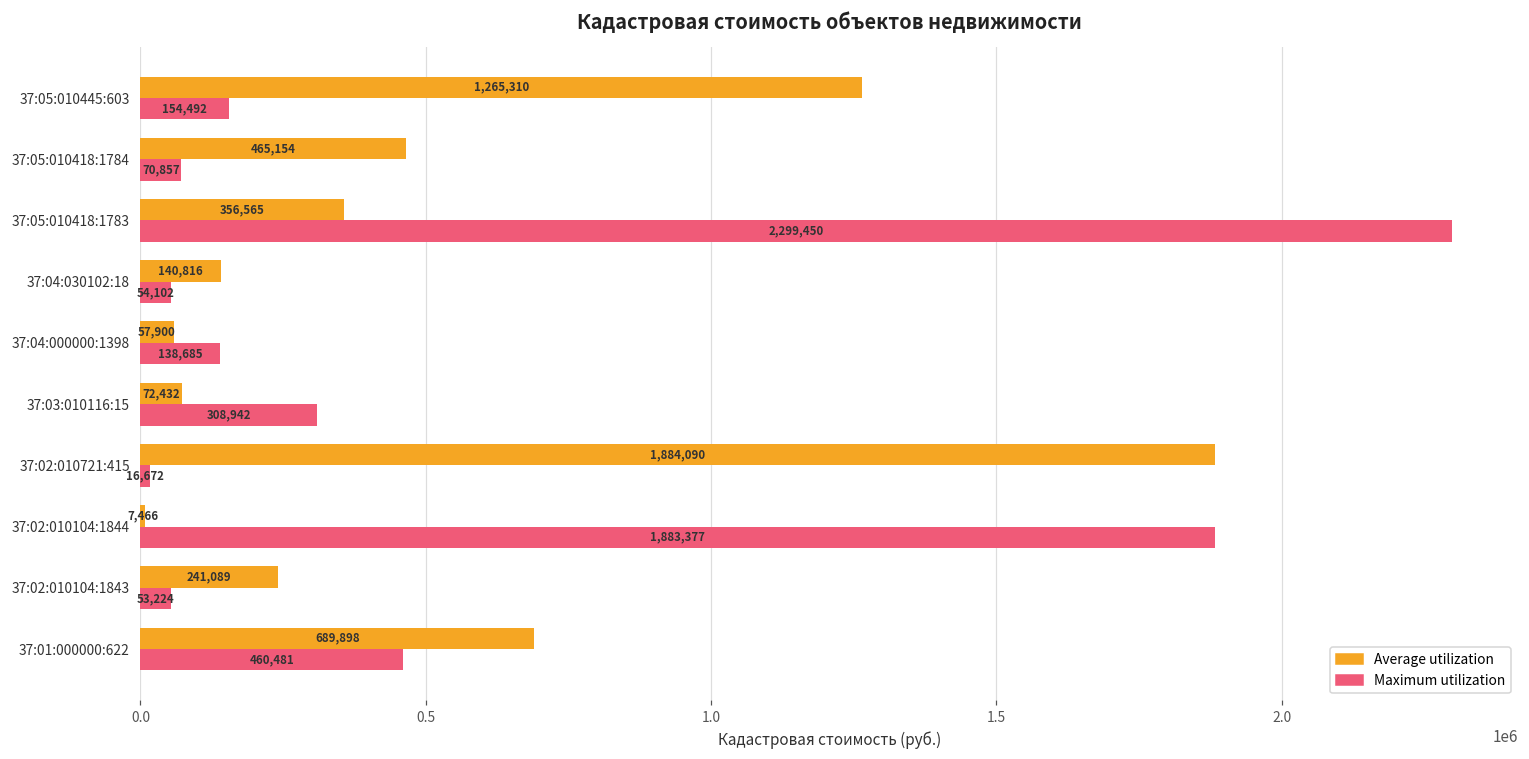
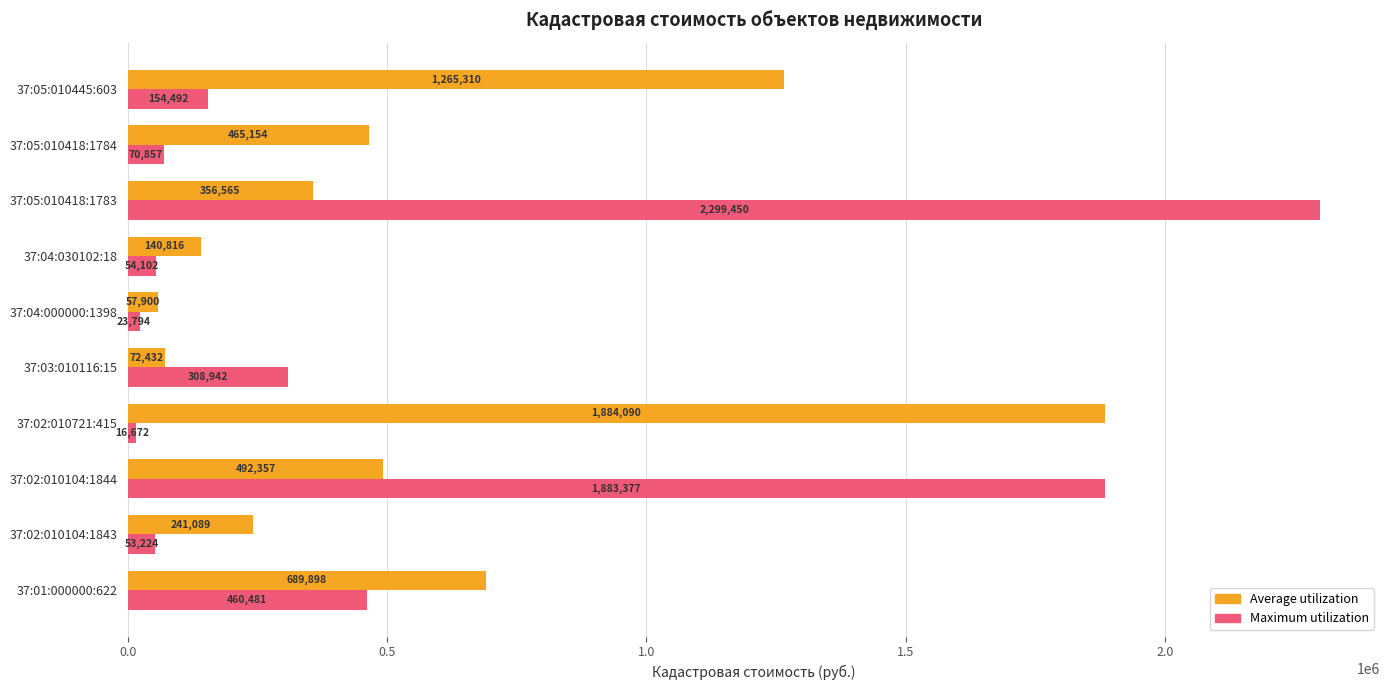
  {
    "Average utilization": {
      "37:05:010445:603": "1,265,310",
      "37:05:010418:1784": "465,154",
      "37:05:010418:1783": "356,565",
      "37:04:030102:18": "140,816",
      "37:04:000000:1398": "57,900",
      "37:03:010116:15": "72,432",
      "37:02:010721:415": "1,884,090",
-     "37:02:010104:1844": "7,466",
+     "37:02:010104:1844": "492,357",
      "37:02:010104:1843": "241,089",
      "37:01:000000:622": "689,898"
    },
    "Maximum utilization": {
      "37:05:010445:603": "154,492",
      "37:05:010418:1784": "70,857",
      "37:05:010418:1783": "2,299,450",
      "37:04:030102:18": "54,102",
-     "37:04:000000:1398": "138,685",
+     "37:04:000000:1398": "23,794",
      "37:03:010116:15": "308,942",
      "37:02:010721:415": "16,672",
      "37:02:010104:1844": "1,883,377",
      "37:02:010104:1843": "53,224",
      "37:01:000000:622": "460,481"
    }
  }
